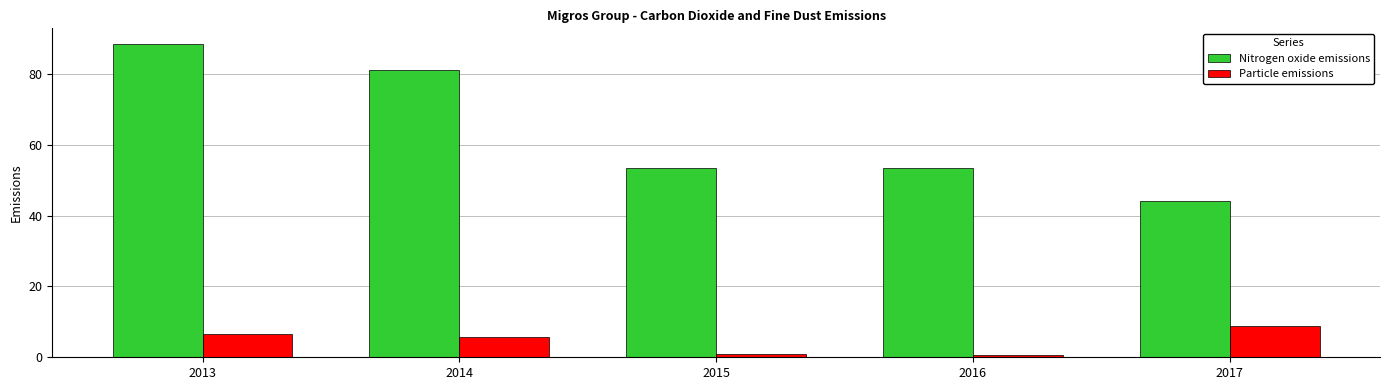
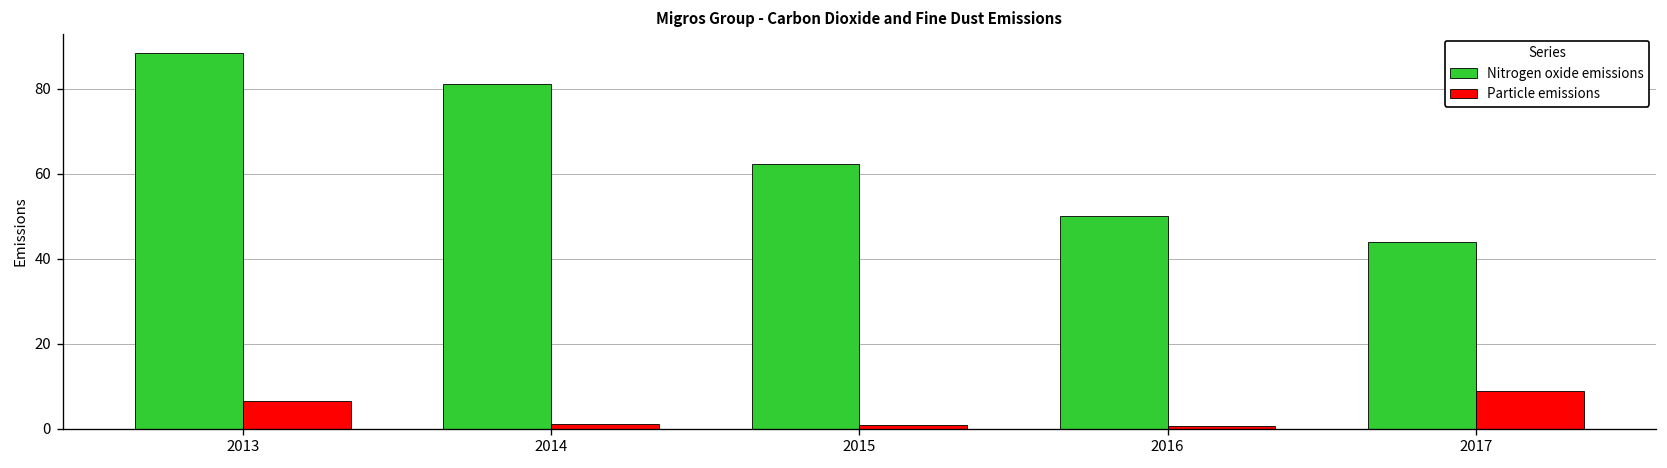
  {
    "Nitrogen oxide emissions": {
      "2013": 88,
      "2014": 81,
-     "2015": 53,
-     "2016": 53,
+     "2015": 62,
+     "2016": 50,
      "2017": 44
    },
    "Particle emissions": {
      "2013": 7,
-     "2014": 6,
+     "2014": 1,
      "2015": 1,
      "2017": 9
    }
  }
